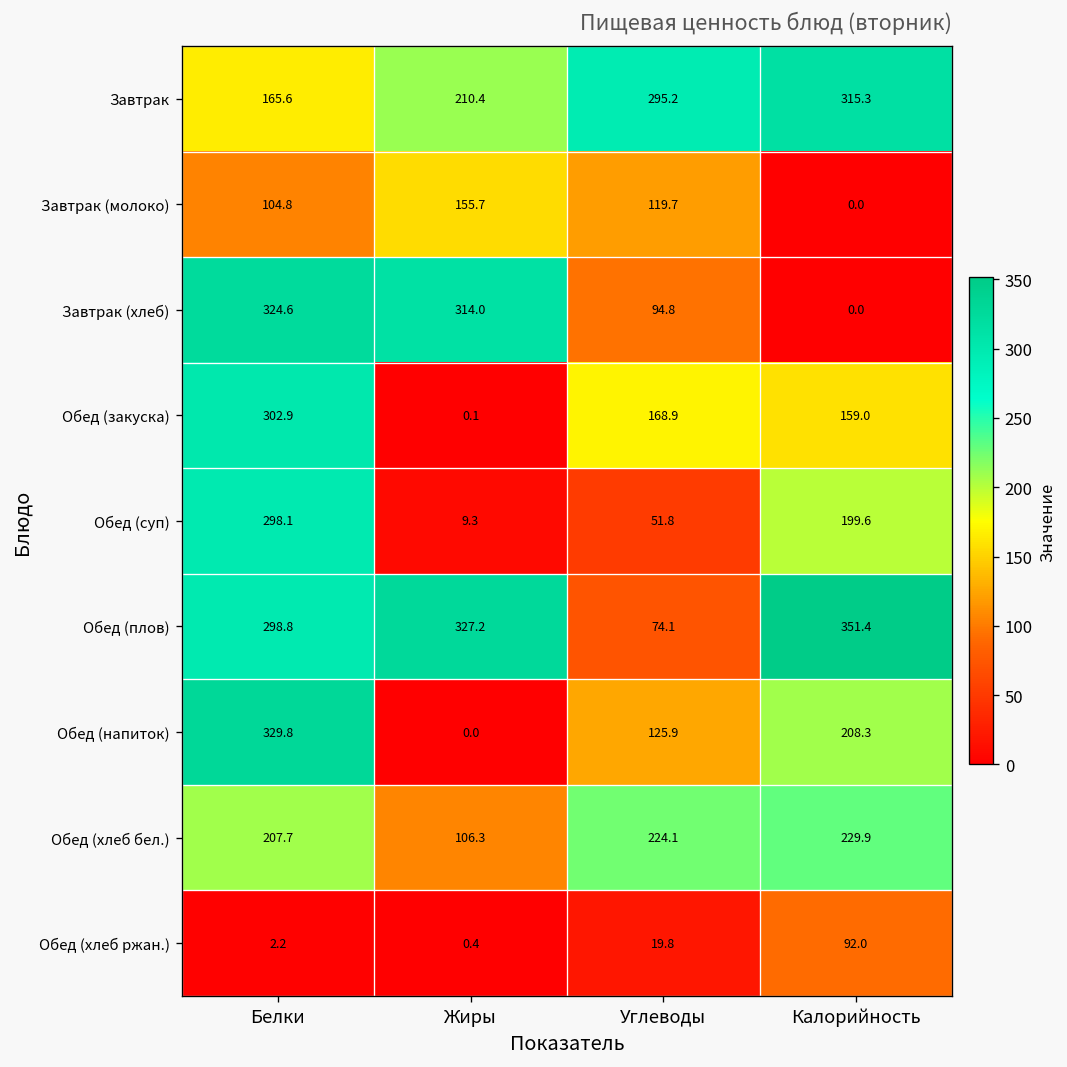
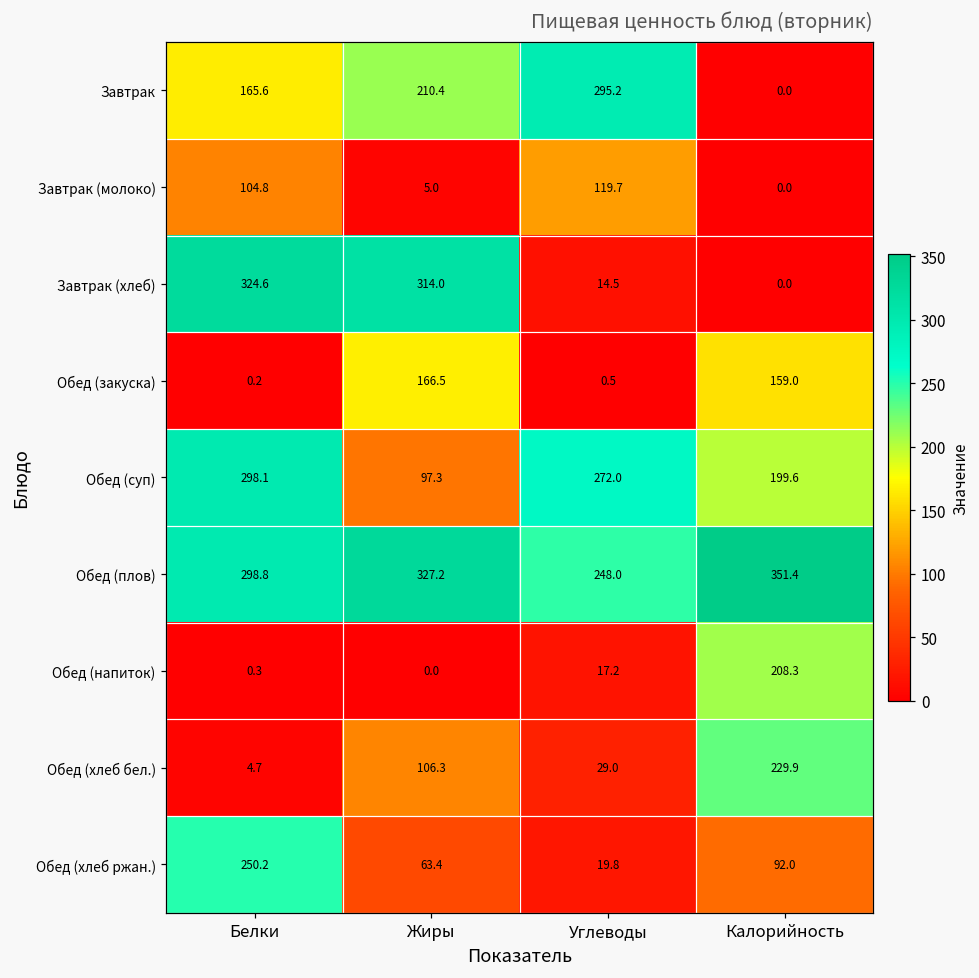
  {
    "Завтрак": {
      "Белки": 165.6,
      "Жиры": 210.4,
      "Углеводы": 295.2,
-     "Калорийность": 315.3
+     "Калорийность": 0.0
    },
    "Завтрак (молоко)": {
      "Белки": 104.8,
-     "Жиры": 155.7,
+     "Жиры": 5.0,
      "Углеводы": 119.7,
      "Калорийность": 0.0
    },
    "Завтрак (хлеб)": {
      "Белки": 324.6,
      "Жиры": 314.0,
-     "Углеводы": 94.8,
+     "Углеводы": 14.5,
      "Калорийность": 0.0
    },
    "Обед (закуска)": {
-     "Белки": 302.9,
-     "Жиры": 0.1,
-     "Углеводы": 168.9,
+     "Белки": 0.2,
+     "Жиры": 166.5,
+     "Углеводы": 0.5,
      "Калорийность": 159.0
    },
    "Обед (суп)": {
      "Белки": 298.1,
-     "Жиры": 9.3,
-     "Углеводы": 51.8,
+     "Жиры": 97.3,
+     "Углеводы": 272.0,
      "Калорийность": 199.6
    },
    "Обед (плов)": {
      "Белки": 298.8,
      "Жиры": 327.2,
-     "Углеводы": 74.1,
+     "Углеводы": 248.0,
      "Калорийность": 351.4
    },
    "Обед (напиток)": {
-     "Белки": 329.8,
+     "Белки": 0.3,
      "Жиры": 0.0,
-     "Углеводы": 125.9,
+     "Углеводы": 17.2,
      "Калорийность": 208.3
    },
    "Обед (хлеб бел.)": {
-     "Белки": 207.7,
+     "Белки": 4.7,
      "Жиры": 106.3,
-     "Углеводы": 224.1,
+     "Углеводы": 29.0,
      "Калорийность": 229.9
    },
    "Обед (хлеб ржан.)": {
-     "Белки": 2.2,
-     "Жиры": 0.4,
+     "Белки": 250.2,
+     "Жиры": 63.4,
      "Углеводы": 19.8,
      "Калорийность": 92.0
    }
  }
